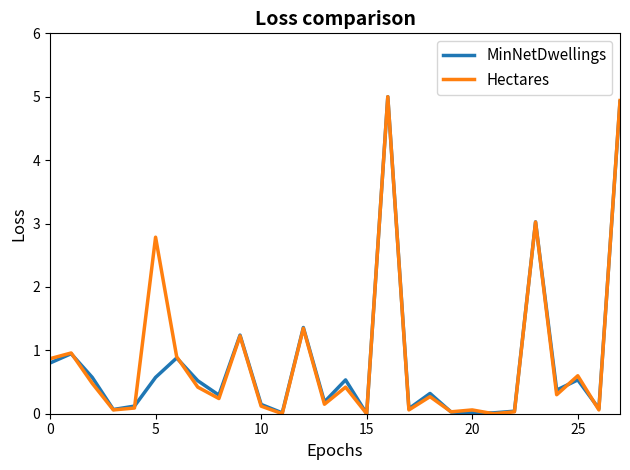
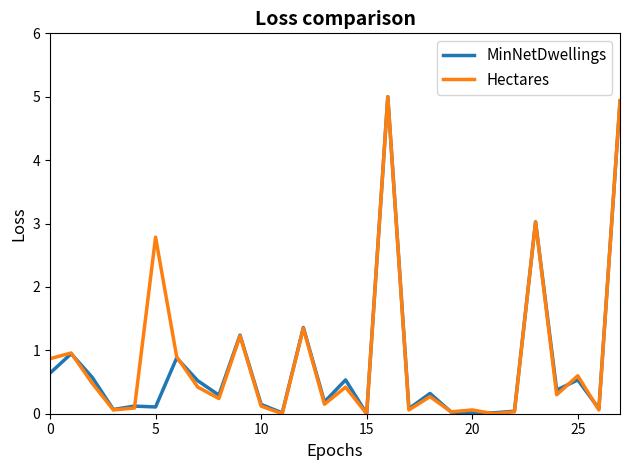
  {
    "MinNetDwellings": {
-     "0": 0.8,
-     "5": 0.6,
+     "0": 0.6,
+     "5": 0.1,
      "20": 0.0,
      "25": 0.5
    },
    "Hectares": {
      "0": 0.9,
      "5": 2.8,
      "20": 0.1,
      "25": 0.6
    }
  }
